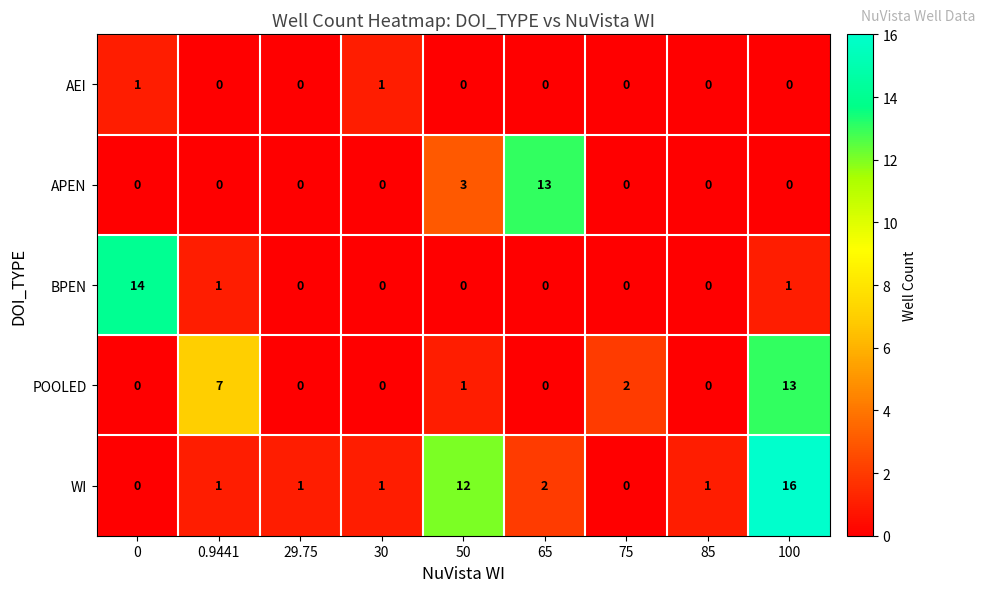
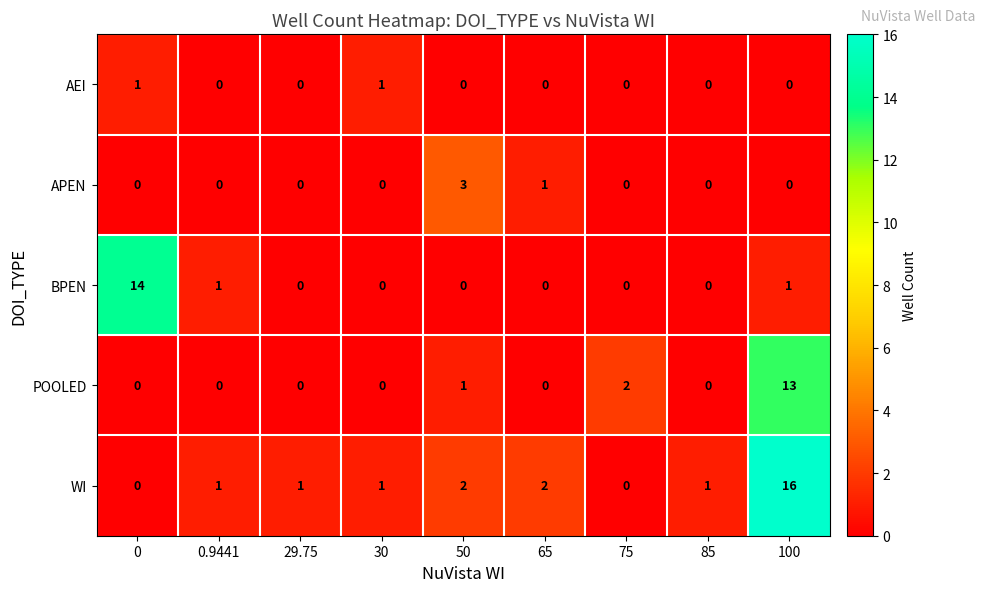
  {
    "AEI": {
      "0": 1,
      "0.9441": 0,
      "29.75": 0,
      "30": 1,
      "50": 0,
      "65": 0,
      "75": 0,
      "85": 0,
      "100": 0
    },
    "APEN": {
      "0": 0,
      "0.9441": 0,
      "29.75": 0,
      "30": 0,
      "50": 3,
-     "65": 13,
+     "65": 1,
      "75": 0,
      "85": 0,
      "100": 0
    },
    "BPEN": {
      "0": 14,
      "0.9441": 1,
      "29.75": 0,
      "30": 0,
      "50": 0,
      "65": 0,
      "75": 0,
      "85": 0,
      "100": 1
    },
    "POOLED": {
      "0": 0,
-     "0.9441": 7,
+     "0.9441": 0,
      "29.75": 0,
      "30": 0,
      "50": 1,
      "65": 0,
      "75": 2,
      "85": 0,
      "100": 13
    },
    "WI": {
      "0": 0,
      "0.9441": 1,
      "29.75": 1,
      "30": 1,
-     "50": 12,
+     "50": 2,
      "65": 2,
      "75": 0,
      "85": 1,
      "100": 16
    }
  }
